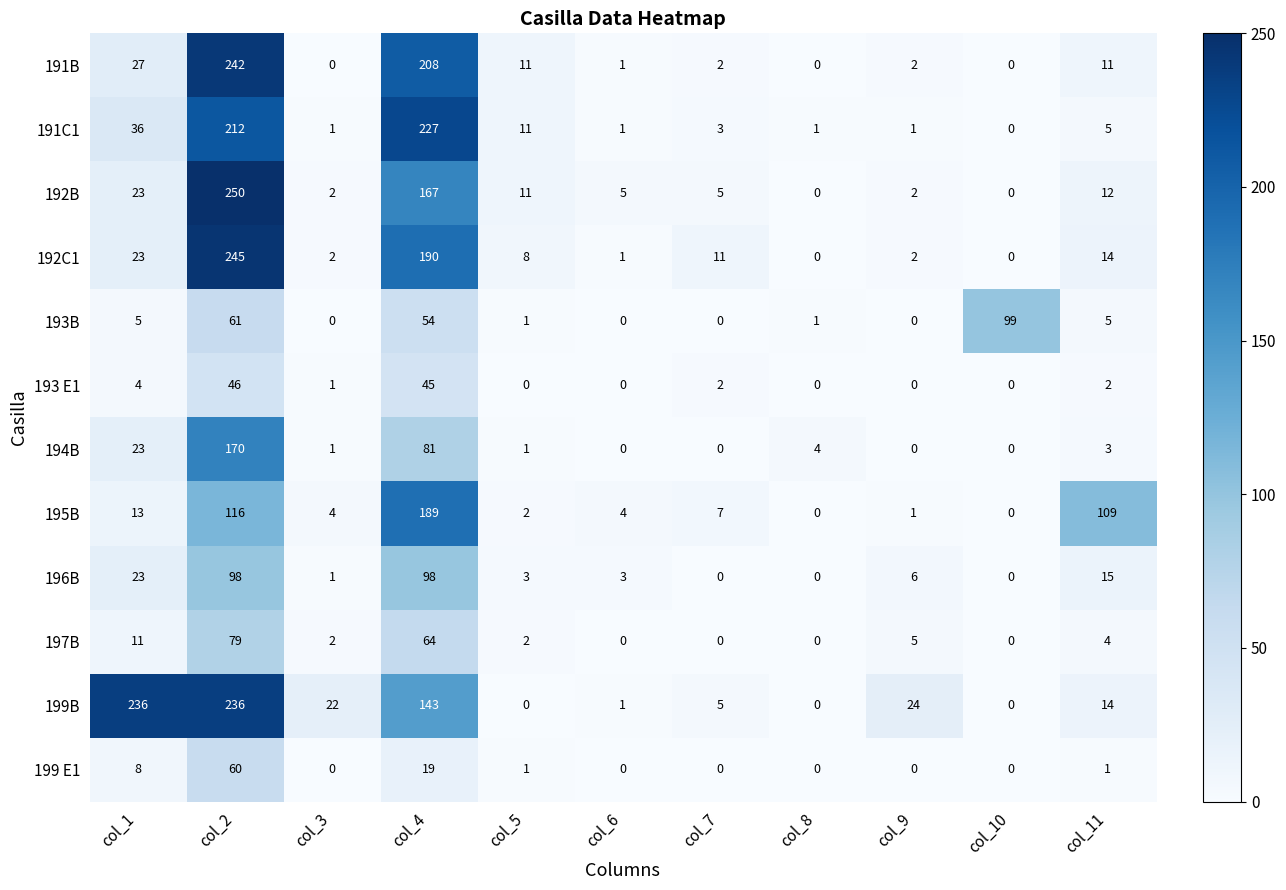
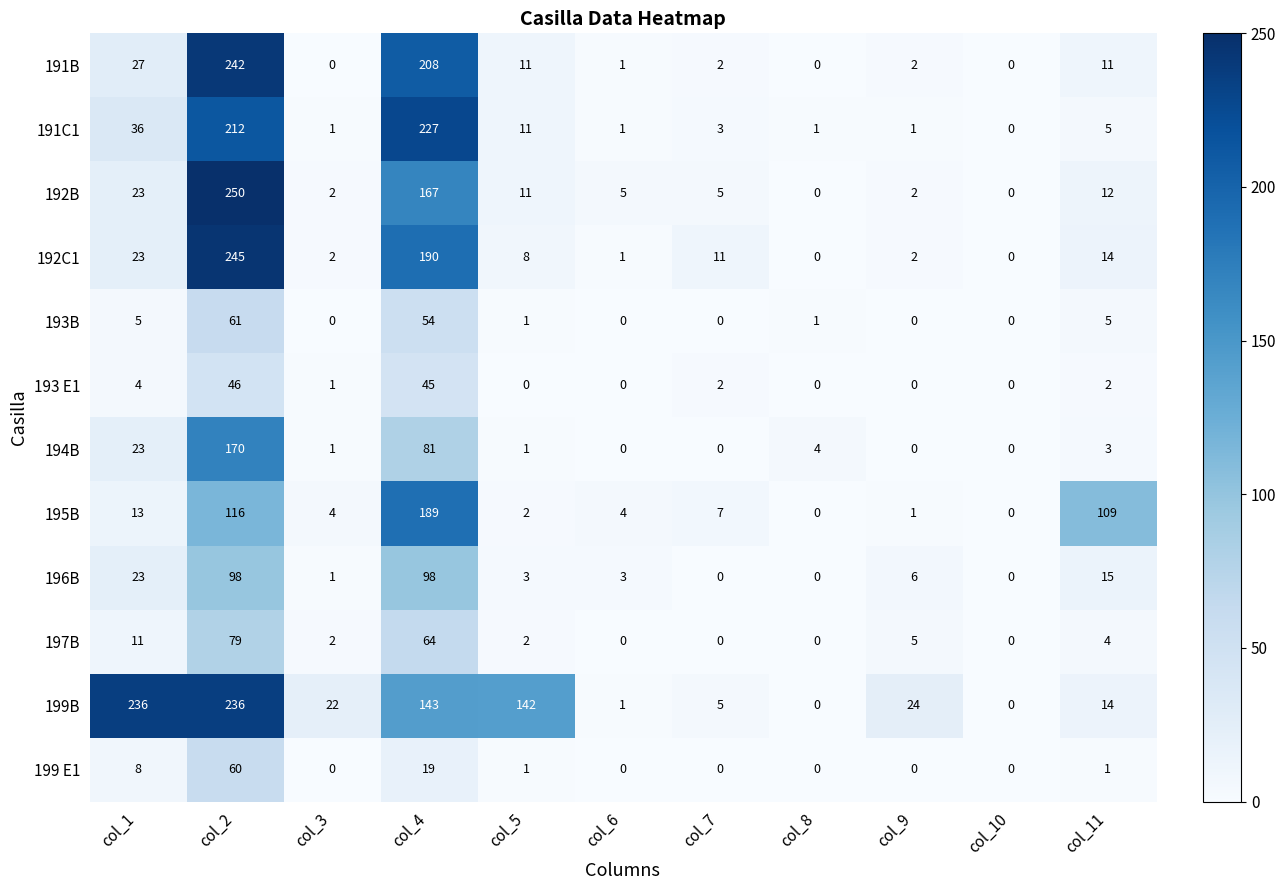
  {
    "191B": {
      "col_1": 27,
      "col_2": 242,
      "col_3": 0,
      "col_4": 208,
      "col_5": 11,
      "col_6": 1,
      "col_7": 2,
      "col_8": 0,
      "col_9": 2,
      "col_10": 0,
      "col_11": 11
    },
    "191C1": {
      "col_1": 36,
      "col_2": 212,
      "col_3": 1,
      "col_4": 227,
      "col_5": 11,
      "col_6": 1,
      "col_7": 3,
      "col_8": 1,
      "col_9": 1,
      "col_10": 0,
      "col_11": 5
    },
    "192B": {
      "col_1": 23,
      "col_2": 250,
      "col_3": 2,
      "col_4": 167,
      "col_5": 11,
      "col_6": 5,
      "col_7": 5,
      "col_8": 0,
      "col_9": 2,
      "col_10": 0,
      "col_11": 12
    },
    "192C1": {
      "col_1": 23,
      "col_2": 245,
      "col_3": 2,
      "col_4": 190,
      "col_5": 8,
      "col_6": 1,
      "col_7": 11,
      "col_8": 0,
      "col_9": 2,
      "col_10": 0,
      "col_11": 14
    },
    "193B": {
      "col_1": 5,
      "col_2": 61,
      "col_3": 0,
      "col_4": 54,
      "col_5": 1,
      "col_6": 0,
      "col_7": 0,
      "col_8": 1,
      "col_9": 0,
-     "col_10": 99,
+     "col_10": 0,
      "col_11": 5
    },
    "193 E1": {
      "col_1": 4,
      "col_2": 46,
      "col_3": 1,
      "col_4": 45,
      "col_5": 0,
      "col_6": 0,
      "col_7": 2,
      "col_8": 0,
      "col_9": 0,
      "col_10": 0,
      "col_11": 2
    },
    "194B": {
      "col_1": 23,
      "col_2": 170,
      "col_3": 1,
      "col_4": 81,
      "col_5": 1,
      "col_6": 0,
      "col_7": 0,
      "col_8": 4,
      "col_9": 0,
      "col_10": 0,
      "col_11": 3
    },
    "195B": {
      "col_1": 13,
      "col_2": 116,
      "col_3": 4,
      "col_4": 189,
      "col_5": 2,
      "col_6": 4,
      "col_7": 7,
      "col_8": 0,
      "col_9": 1,
      "col_10": 0,
      "col_11": 109
    },
    "196B": {
      "col_1": 23,
      "col_2": 98,
      "col_3": 1,
      "col_4": 98,
      "col_5": 3,
      "col_6": 3,
      "col_7": 0,
      "col_8": 0,
      "col_9": 6,
      "col_10": 0,
      "col_11": 15
    },
    "197B": {
      "col_1": 11,
      "col_2": 79,
      "col_3": 2,
      "col_4": 64,
      "col_5": 2,
      "col_6": 0,
      "col_7": 0,
      "col_8": 0,
      "col_9": 5,
      "col_10": 0,
      "col_11": 4
    },
    "199B": {
      "col_1": 236,
      "col_2": 236,
      "col_3": 22,
      "col_4": 143,
-     "col_5": 0,
+     "col_5": 142,
      "col_6": 1,
      "col_7": 5,
      "col_8": 0,
      "col_9": 24,
      "col_10": 0,
      "col_11": 14
    },
    "199 E1": {
      "col_1": 8,
      "col_2": 60,
      "col_3": 0,
      "col_4": 19,
      "col_5": 1,
      "col_6": 0,
      "col_7": 0,
      "col_8": 0,
      "col_9": 0,
      "col_10": 0,
      "col_11": 1
    }
  }
